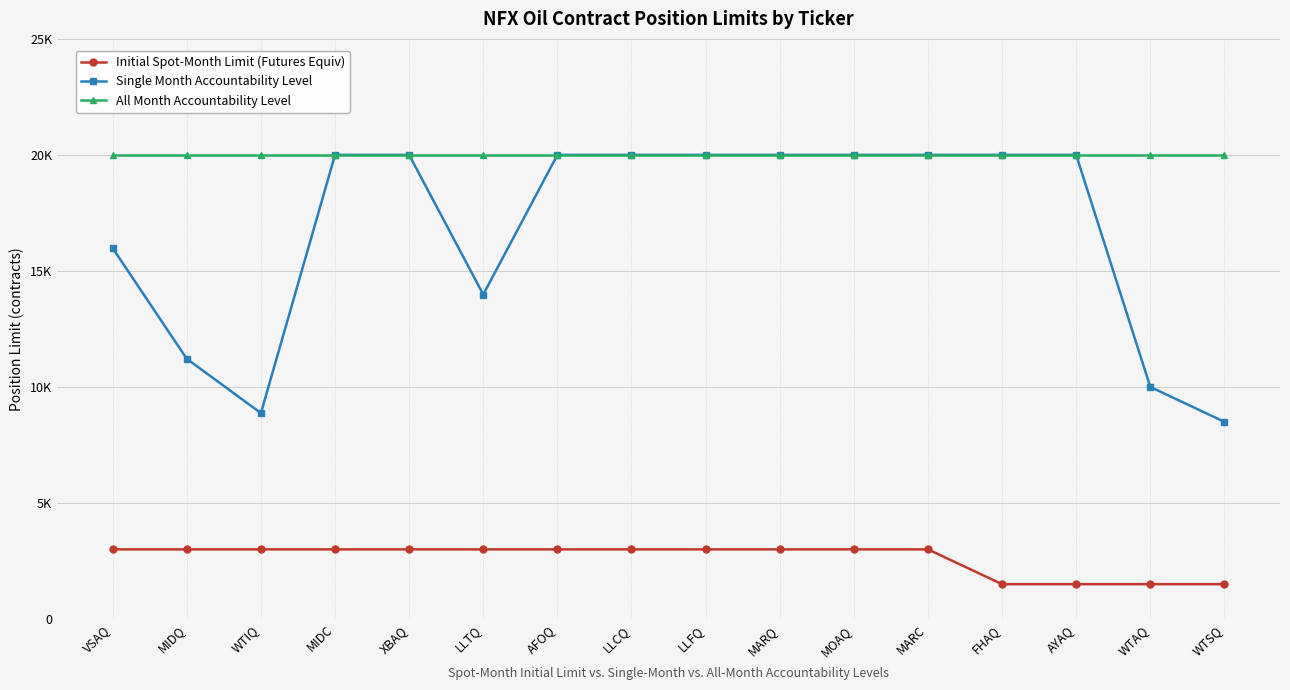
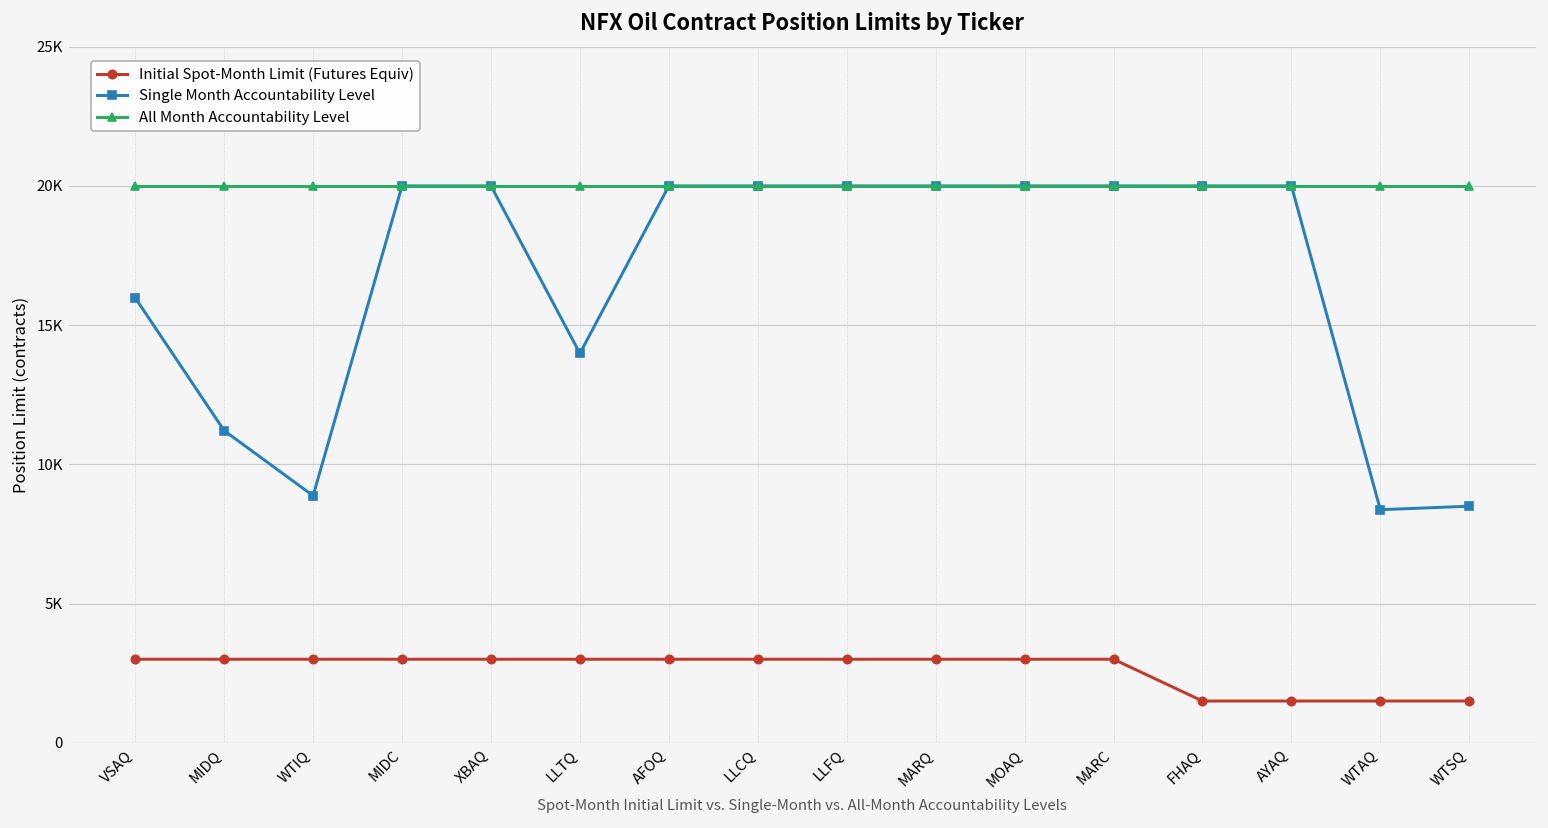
  {
    "Initial Spot-Month Limit (Futures Equiv)": {
      "VSAQ": 3000,
      "MIDQ": 3000,
      "WTIQ": 3000,
      "MIDC": 3000,
      "XBAQ": 3000,
      "LLTQ": 3000,
      "AFOQ": 3000,
      "LLCQ": 3000,
      "LLFQ": 3000,
      "MARQ": 3000,
      "MOAQ": 3000,
      "MARC": 3000,
      "FHAQ": 1500,
      "AYAQ": 1500,
      "WTAQ": 1500,
      "WTSQ": 1500
    },
    "Single Month Accountability Level": {
      "VSAQ": 16000,
      "MIDQ": 11200,
      "WTIQ": 8900,
      "LLTQ": 14000,
-     "WTAQ": 10000,
+     "WTAQ": 8400,
      "WTSQ": 8500
    },
    "All Month Accountability Level": {
      "VSAQ": 20000,
      "MIDQ": 20000,
      "WTIQ": 20000,
      "LLTQ": 20000,
      "WTAQ": 20000,
      "WTSQ": 20000
    }
  }
